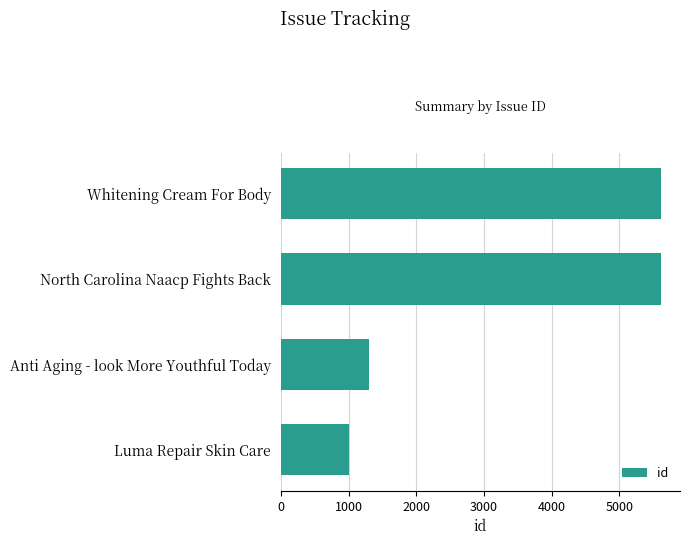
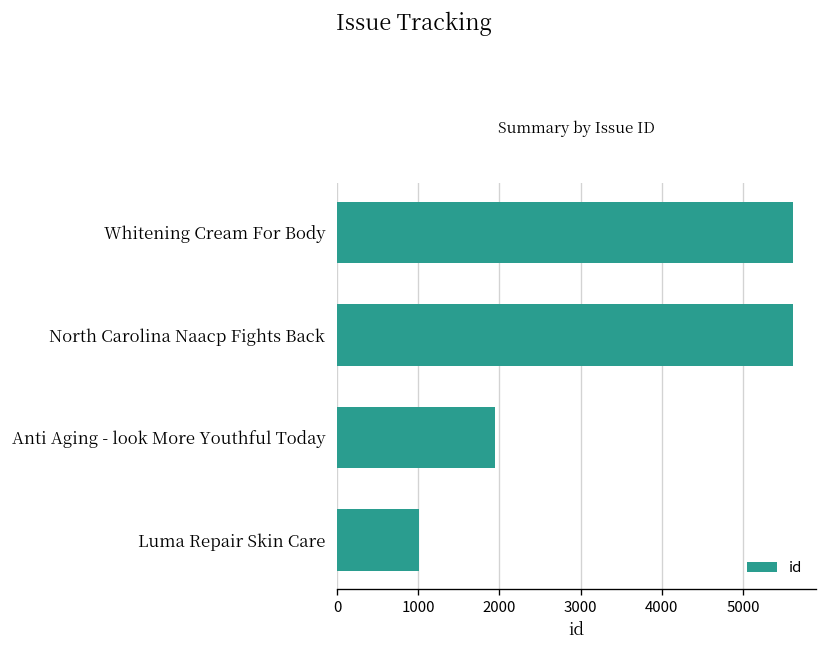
  {
    "Whitening Cream For Body": 5600,
    "North Carolina Naacp Fights Back": 5600,
-   "Anti Aging - look More Youthful Today": 1300,
+   "Anti Aging - look More Youthful Today": 1900,
    "Luma Repair Skin Care": 1000
  }
